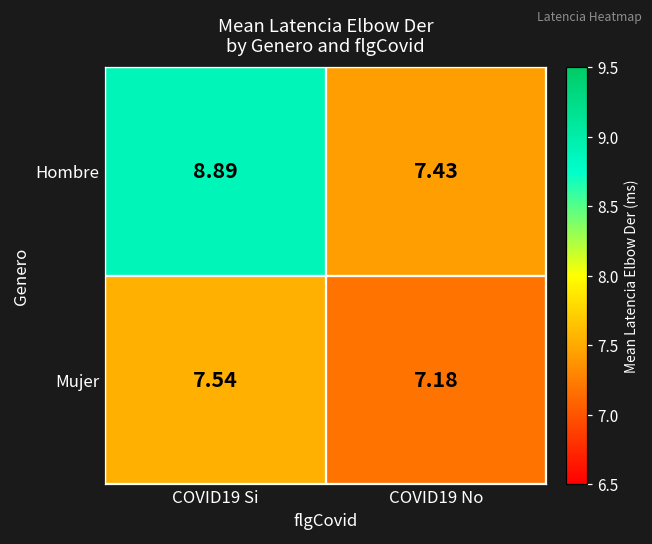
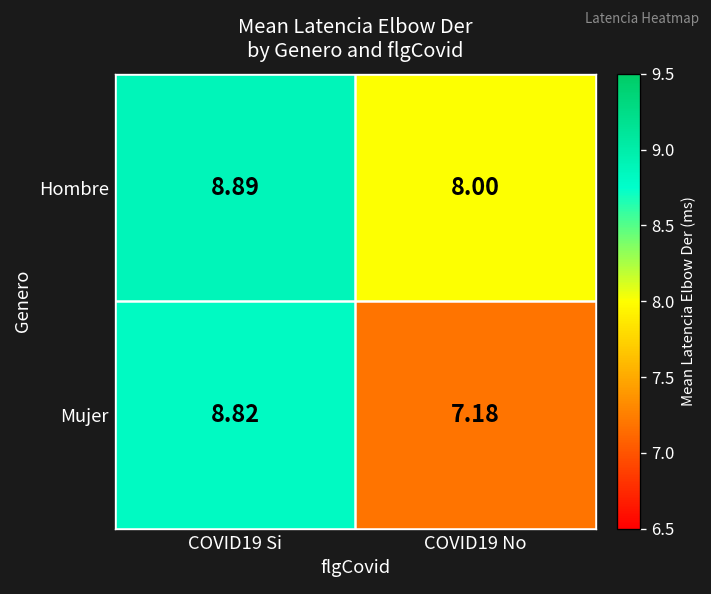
  {
    "Hombre": {
      "COVID19 Si": 8.89,
-     "COVID19 No": 7.43
+     "COVID19 No": 8.00
    },
    "Mujer": {
-     "COVID19 Si": 7.54,
+     "COVID19 Si": 8.82,
      "COVID19 No": 7.18
    }
  }
